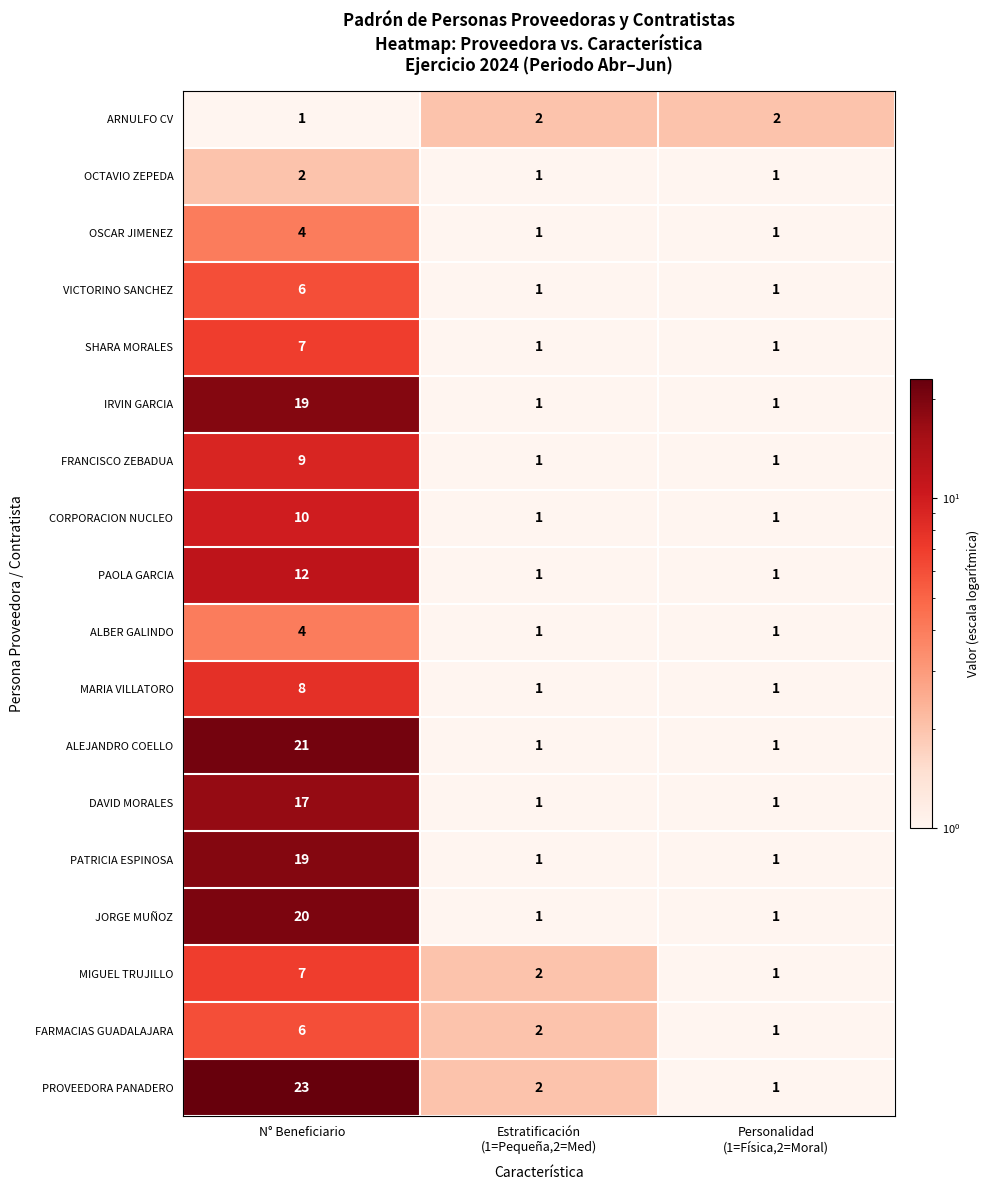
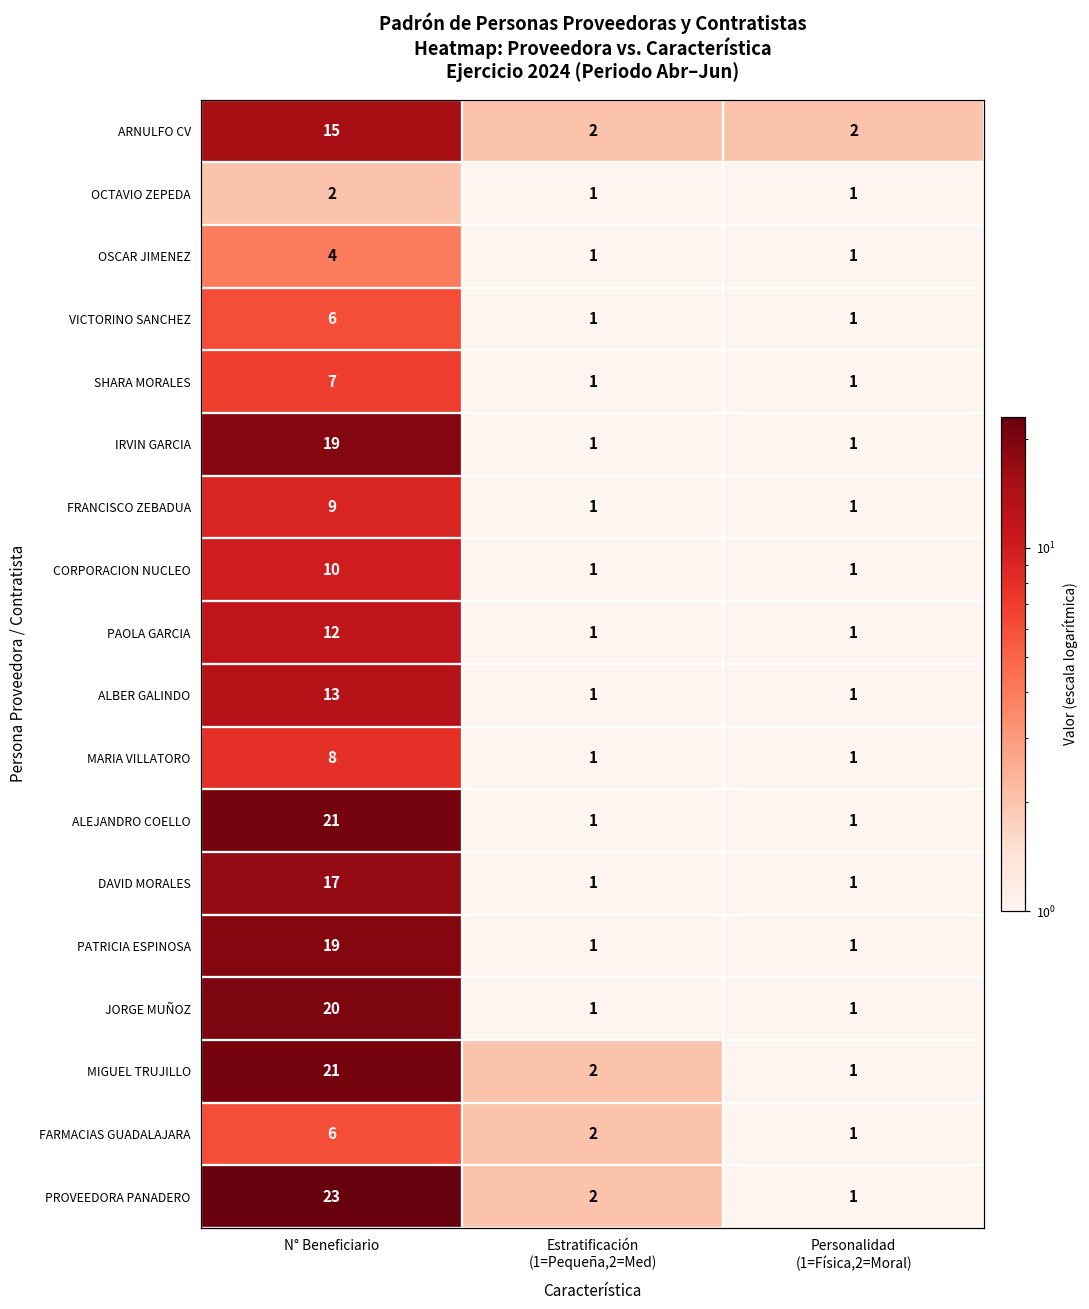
  {
    "ARNULFO CV": {
-     "N° Beneficiario": 1,
+     "N° Beneficiario": 15,
      "Estratificación (1=Pequeña,2=Med)": 2,
      "Personalidad (1=Física,2=Moral)": 2
    },
    "OCTAVIO ZEPEDA": {
      "N° Beneficiario": 2,
      "Estratificación (1=Pequeña,2=Med)": 1,
      "Personalidad (1=Física,2=Moral)": 1
    },
    "OSCAR JIMENEZ": {
      "N° Beneficiario": 4,
      "Estratificación (1=Pequeña,2=Med)": 1,
      "Personalidad (1=Física,2=Moral)": 1
    },
    "VICTORINO SANCHEZ": {
      "N° Beneficiario": 6,
      "Estratificación (1=Pequeña,2=Med)": 1,
      "Personalidad (1=Física,2=Moral)": 1
    },
    "SHARA MORALES": {
      "N° Beneficiario": 7,
      "Estratificación (1=Pequeña,2=Med)": 1,
      "Personalidad (1=Física,2=Moral)": 1
    },
    "IRVIN GARCIA": {
      "N° Beneficiario": 19,
      "Estratificación (1=Pequeña,2=Med)": 1,
      "Personalidad (1=Física,2=Moral)": 1
    },
    "FRANCISCO ZEBADUA": {
      "N° Beneficiario": 9,
      "Estratificación (1=Pequeña,2=Med)": 1,
      "Personalidad (1=Física,2=Moral)": 1
    },
    "CORPORACION NUCLEO": {
      "N° Beneficiario": 10,
      "Estratificación (1=Pequeña,2=Med)": 1,
      "Personalidad (1=Física,2=Moral)": 1
    },
    "PAOLA GARCIA": {
      "N° Beneficiario": 12,
      "Estratificación (1=Pequeña,2=Med)": 1,
      "Personalidad (1=Física,2=Moral)": 1
    },
    "ALBER GALINDO": {
-     "N° Beneficiario": 4,
+     "N° Beneficiario": 13,
      "Estratificación (1=Pequeña,2=Med)": 1,
      "Personalidad (1=Física,2=Moral)": 1
    },
    "MARIA VILLATORO": {
      "N° Beneficiario": 8,
      "Estratificación (1=Pequeña,2=Med)": 1,
      "Personalidad (1=Física,2=Moral)": 1
    },
    "ALEJANDRO COELLO": {
      "N° Beneficiario": 21,
      "Estratificación (1=Pequeña,2=Med)": 1,
      "Personalidad (1=Física,2=Moral)": 1
    },
    "DAVID MORALES": {
      "N° Beneficiario": 17,
      "Estratificación (1=Pequeña,2=Med)": 1,
      "Personalidad (1=Física,2=Moral)": 1
    },
    "PATRICIA ESPINOSA": {
      "N° Beneficiario": 19,
      "Estratificación (1=Pequeña,2=Med)": 1,
      "Personalidad (1=Física,2=Moral)": 1
    },
    "JORGE MUÑOZ": {
      "N° Beneficiario": 20,
      "Estratificación (1=Pequeña,2=Med)": 1,
      "Personalidad (1=Física,2=Moral)": 1
    },
    "MIGUEL TRUJILLO": {
-     "N° Beneficiario": 7,
+     "N° Beneficiario": 21,
      "Estratificación (1=Pequeña,2=Med)": 2,
      "Personalidad (1=Física,2=Moral)": 1
    },
    "FARMACIAS GUADALAJARA": {
      "N° Beneficiario": 6,
      "Estratificación (1=Pequeña,2=Med)": 2,
      "Personalidad (1=Física,2=Moral)": 1
    },
    "PROVEEDORA PANADERO": {
      "N° Beneficiario": 23,
      "Estratificación (1=Pequeña,2=Med)": 2,
      "Personalidad (1=Física,2=Moral)": 1
    }
  }
